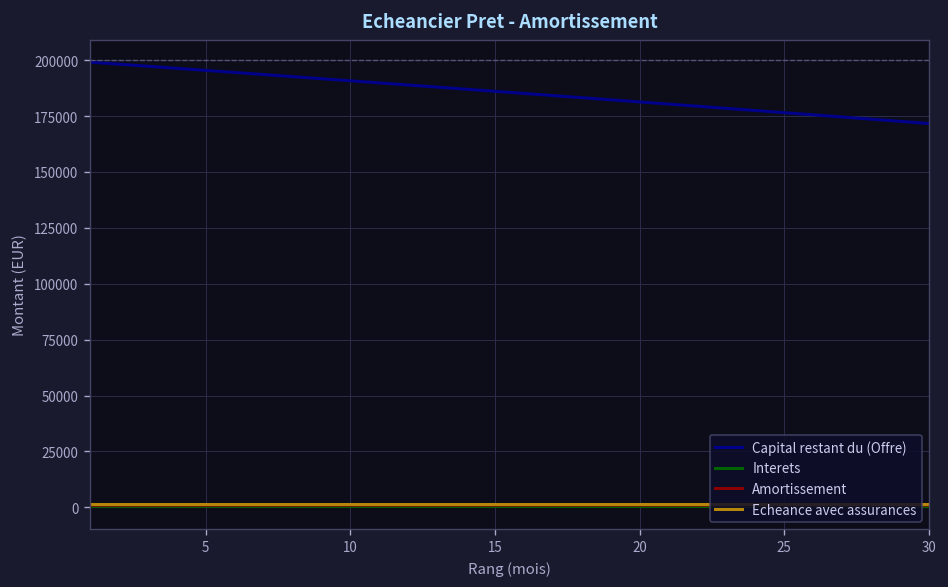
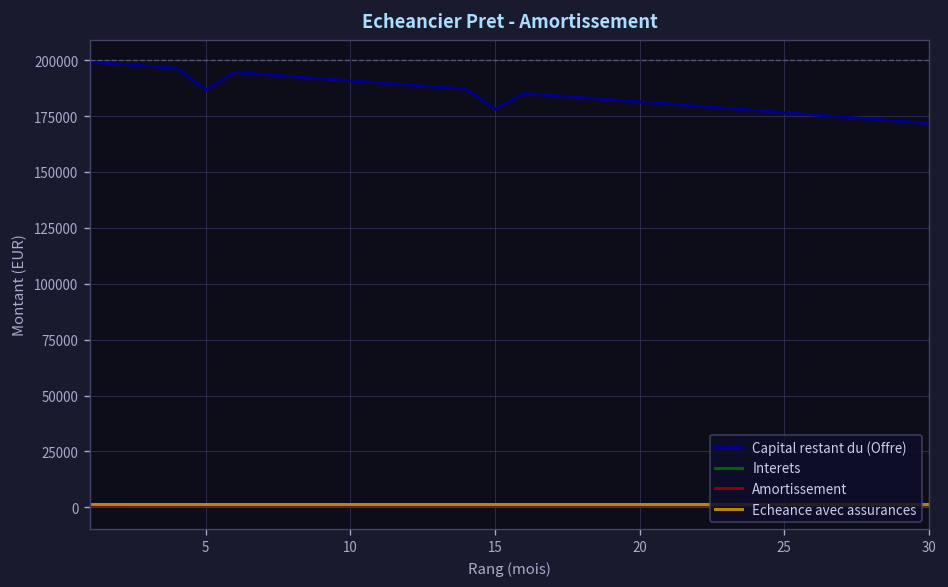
  {
    "Capital restant du (Offre)": {
-     "5": 195000,
+     "5": 187000,
      "10": 191000,
-     "15": 186000,
+     "15": 178000,
      "20": 181000,
      "25": 176000,
      "30": 172000
    }
  }
